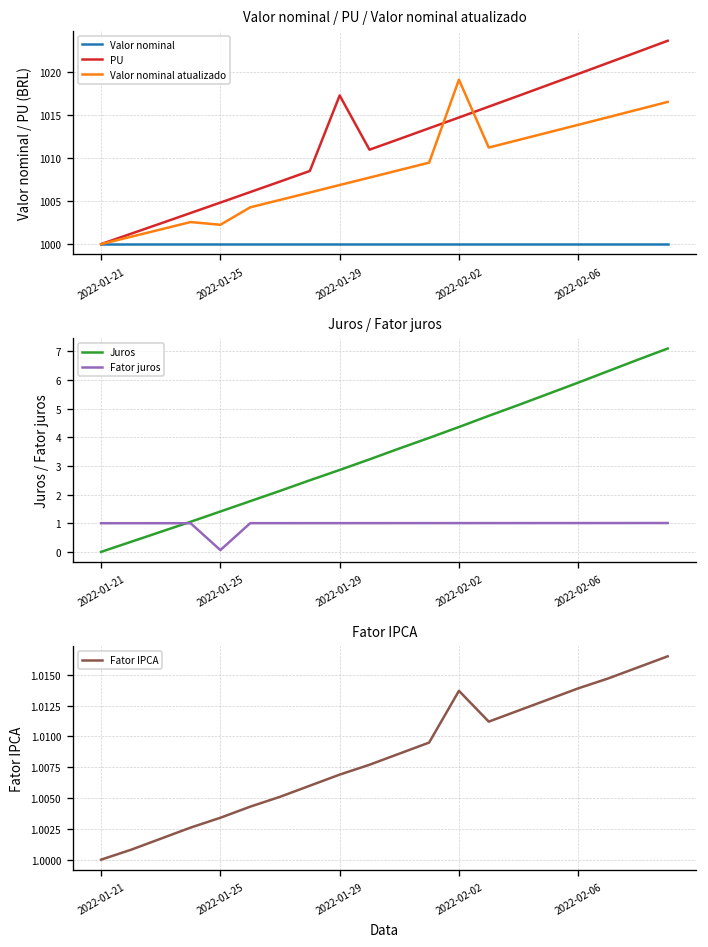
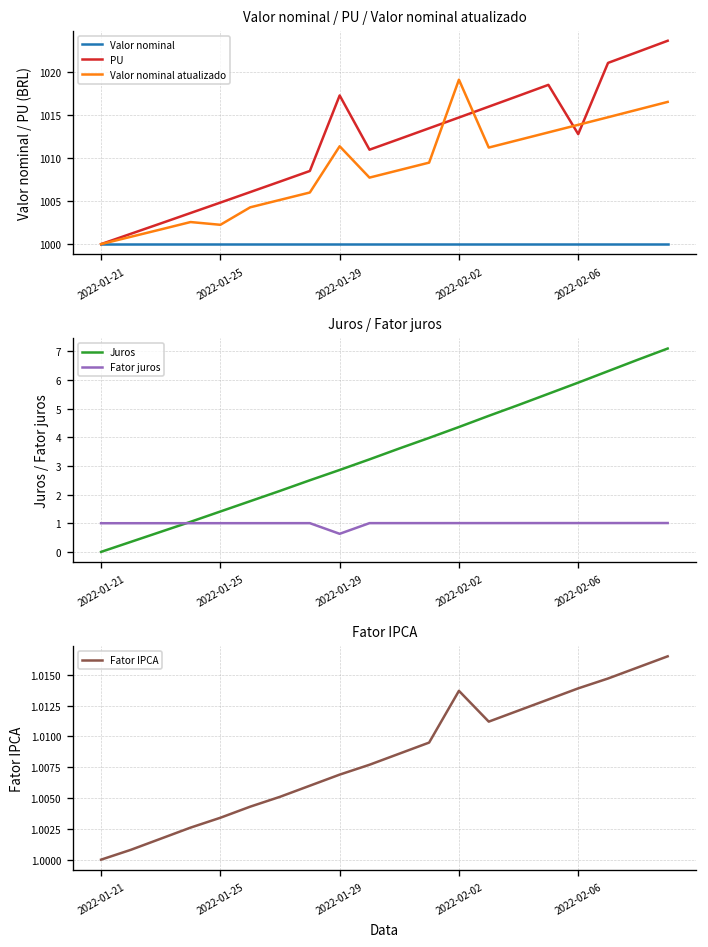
  {
    "Valor nominal / PU / Valor nominal atualizado": {
      "Valor nominal": {
        "2022-01-25": 1000,
        "2022-01-29": 1000,
        "2022-02-02": 1000,
        "2022-02-06": 1000
      },
      "PU": {
        "2022-01-25": 1005,
        "2022-01-29": 1017,
        "2022-02-02": 1015,
-       "2022-02-06": 1020
+       "2022-02-06": 1013
      },
      "Valor nominal atualizado": {
        "2022-01-25": 1002,
-       "2022-01-29": 1007,
+       "2022-01-29": 1011,
        "2022-02-02": 1019,
        "2022-02-06": 1014
      }
    },
    "Juros / Fator juros": {
      "Juros": {
        "2022-01-21": 0.0,
        "2022-01-25": 1.4,
        "2022-01-29": 2.9,
        "2022-02-02": 4.4,
        "2022-02-06": 5.9
      },
      "Fator juros": {
        "2022-01-21": 1.0,
-       "2022-01-25": 0.1,
-       "2022-01-29": 1.0,
+       "2022-01-25": 1.0,
+       "2022-01-29": 0.6,
        "2022-02-02": 1.0,
        "2022-02-06": 1.0
      }
    },
    "Fator IPCA": {
      "2022-01-21": 1.0000,
      "2022-01-25": 1.0034,
      "2022-01-29": 1.0069,
      "2022-02-02": 1.0137,
      "2022-02-06": 1.0139
    }
  }
